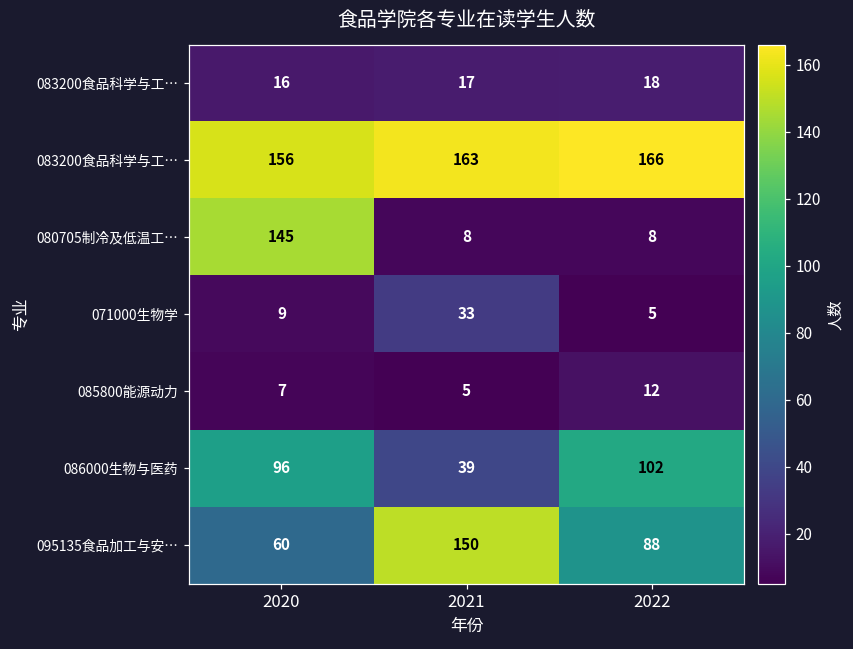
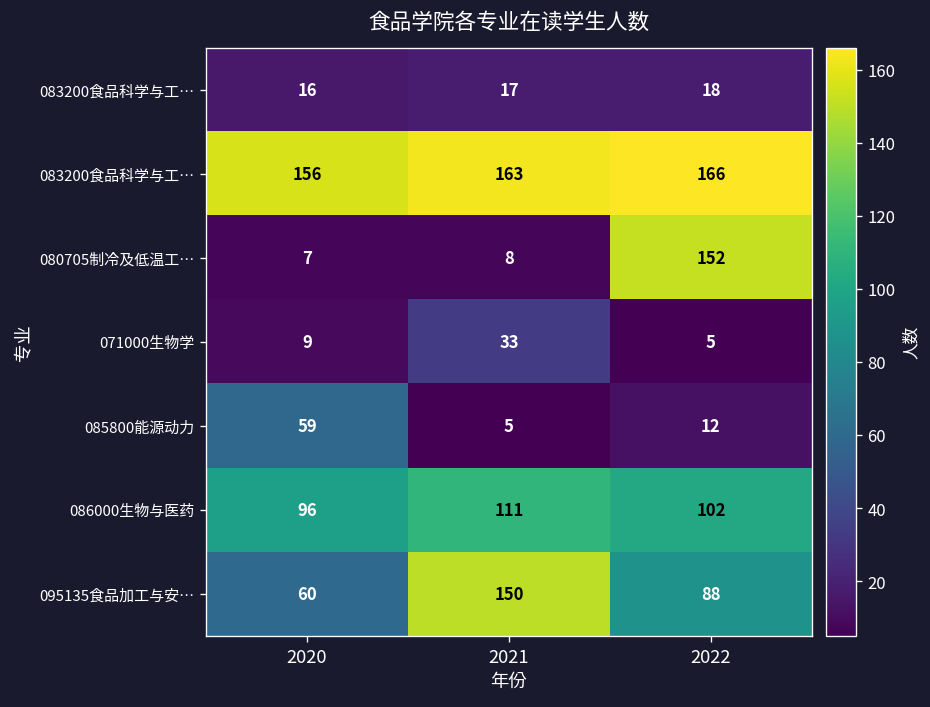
  {
    "080705制冷及低温工…": {
-     "2020": 145,
+     "2020": 7,
      "2021": 8,
-     "2022": 8
+     "2022": 152
    },
    "071000生物学": {
      "2020": 9,
      "2021": 33,
      "2022": 5
    },
    "085800能源动力": {
-     "2020": 7,
+     "2020": 59,
      "2021": 5,
      "2022": 12
    },
    "086000生物与医药": {
      "2020": 96,
-     "2021": 39,
+     "2021": 111,
      "2022": 102
    },
    "095135食品加工与安…": {
      "2020": 60,
      "2021": 150,
      "2022": 88
    }
  }
